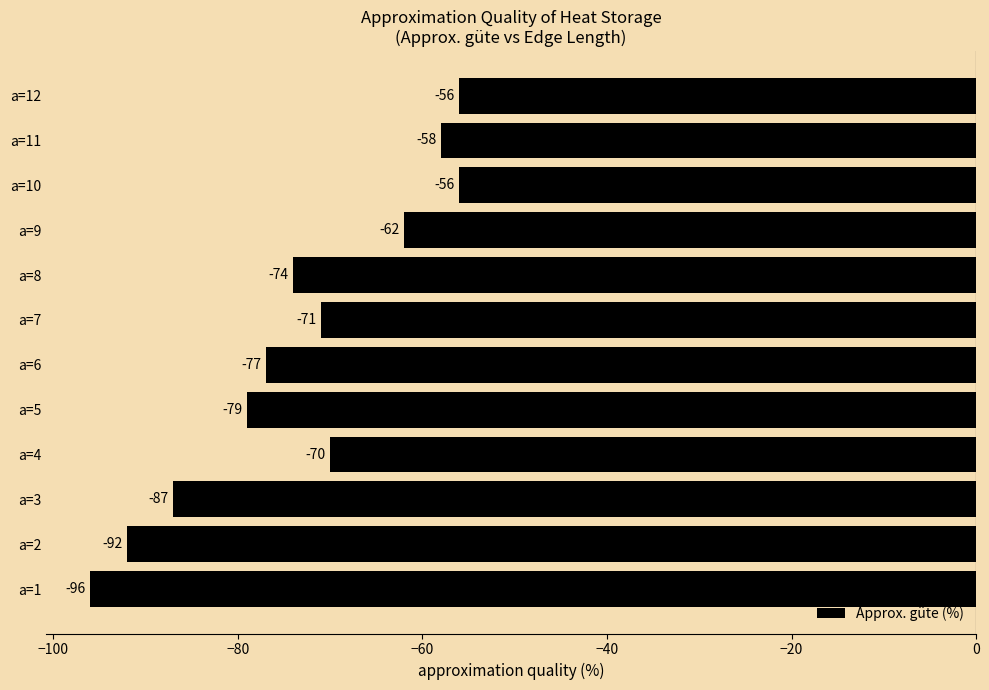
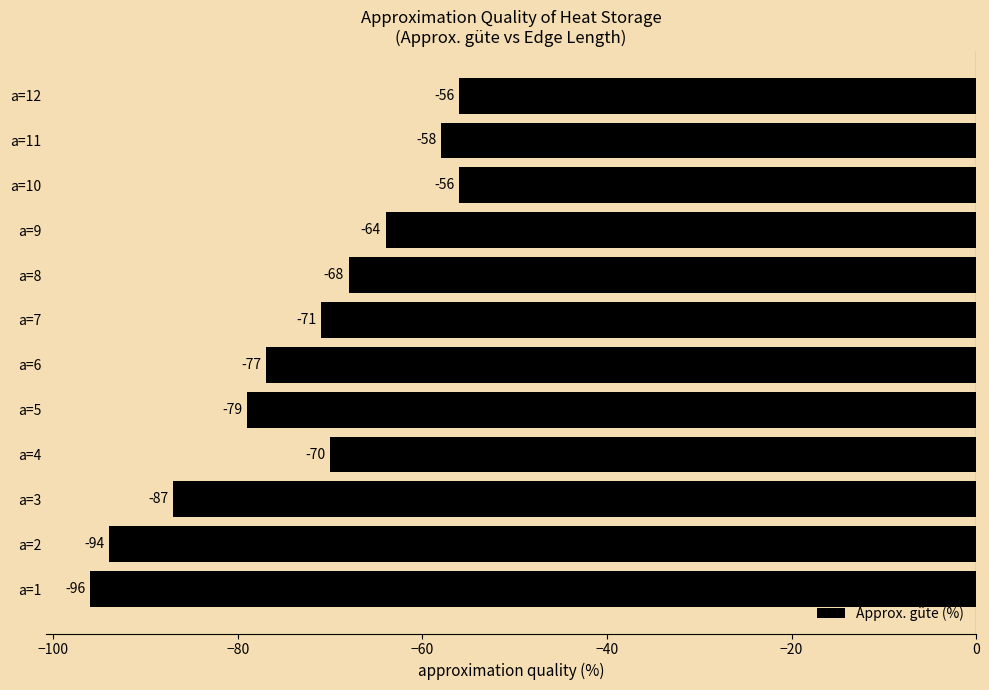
  {
    "a=12": -56,
    "a=11": -58,
    "a=10": -56,
-   "a=9": -62,
-   "a=8": -74,
+   "a=9": -64,
+   "a=8": -68,
    "a=7": -71,
    "a=6": -77,
    "a=5": -79,
    "a=4": -70,
    "a=3": -87,
-   "a=2": -92,
+   "a=2": -94,
    "a=1": -96
  }
